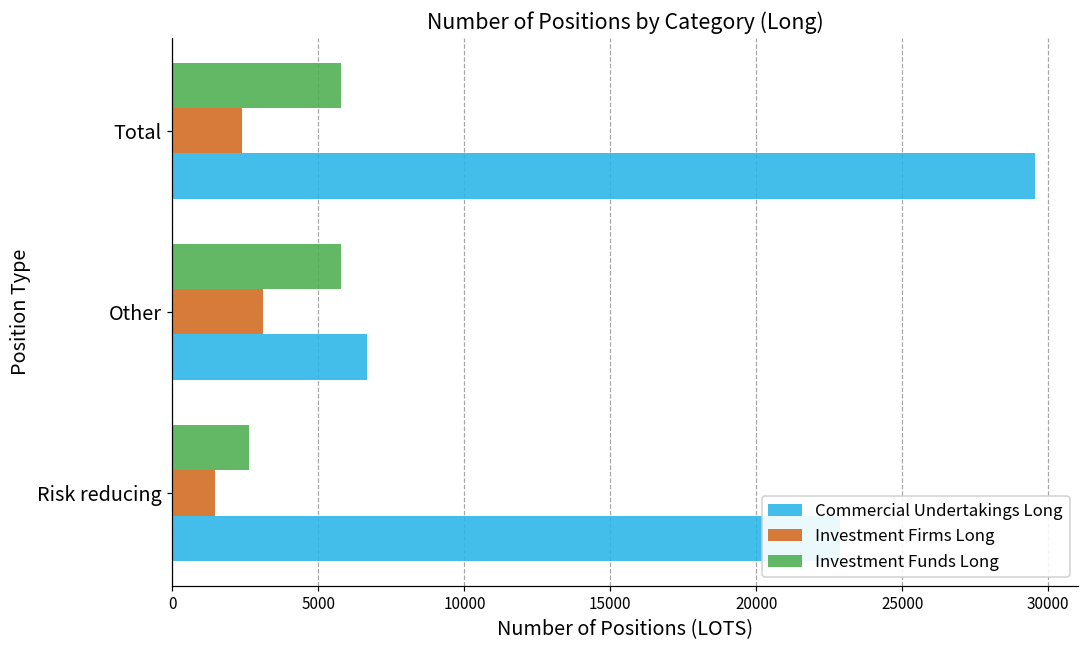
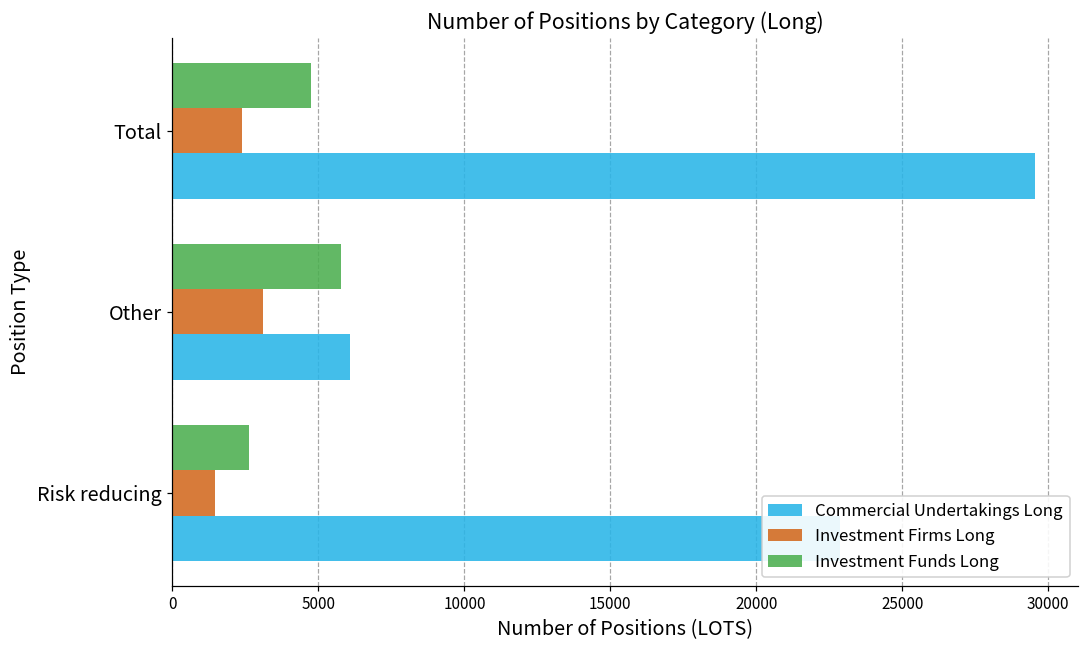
  {
    "Commercial Undertakings Long": {
      "Total": 29500,
-     "Other": 6700
+     "Other": 6100
    },
    "Investment Firms Long": {
      "Total": 2400,
      "Other": 3100,
      "Risk reducing": 1500
    },
    "Investment Funds Long": {
-     "Total": 5800,
+     "Total": 4700,
      "Other": 5800,
      "Risk reducing": 2600
    }
  }
